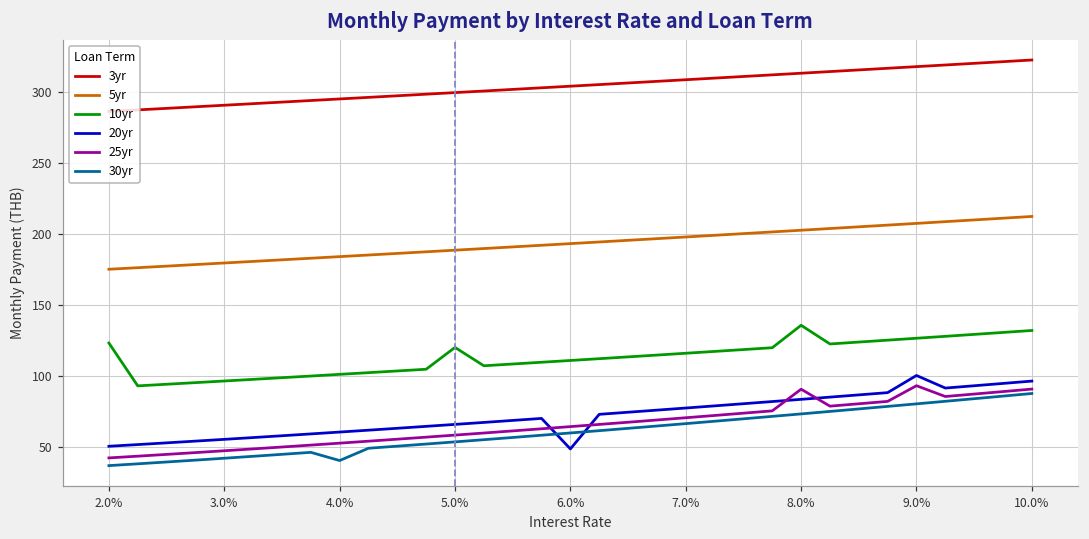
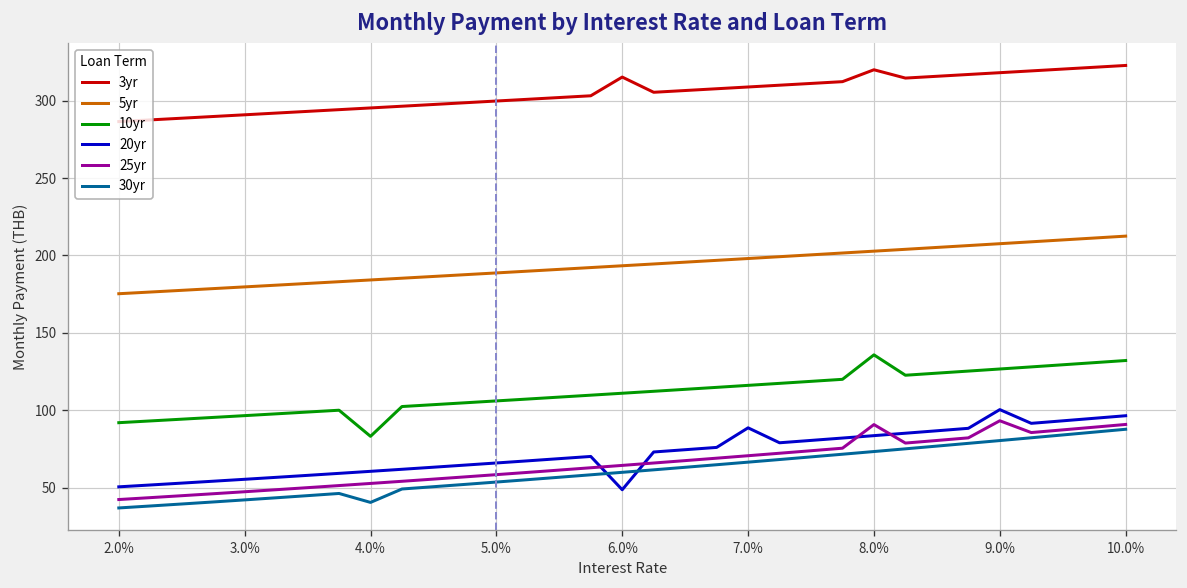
  {
    "3yr": {
      "3.0%": 291,
      "4.0%": 295,
      "5.0%": 300,
-     "6.0%": 304,
+     "6.0%": 315,
      "7.0%": 309,
-     "8.0%": 313,
+     "8.0%": 320,
      "9.0%": 318,
      "10.0%": 323
    },
    "5yr": {
      "2.0%": 175,
      "3.0%": 180,
      "4.0%": 184,
      "5.0%": 189,
      "6.0%": 193,
      "7.0%": 198,
      "8.0%": 203,
      "9.0%": 208,
      "10.0%": 212
    },
    "10yr": {
-     "2.0%": 123,
+     "2.0%": 92,
      "3.0%": 97,
-     "4.0%": 101,
-     "5.0%": 120,
+     "4.0%": 83,
+     "5.0%": 106,
      "6.0%": 111,
      "7.0%": 116,
      "8.0%": 136,
      "9.0%": 127,
      "10.0%": 132
    },
    "20yr": {
      "2.0%": 51,
      "3.0%": 55,
      "4.0%": 61,
      "5.0%": 66,
      "6.0%": 49,
-     "7.0%": 78,
+     "7.0%": 89,
      "8.0%": 84,
      "9.0%": 100,
      "10.0%": 97
    },
    "25yr": {
      "2.0%": 42,
      "3.0%": 47,
      "4.0%": 53,
      "5.0%": 58,
      "6.0%": 64,
      "7.0%": 71,
      "8.0%": 91,
      "9.0%": 93,
      "10.0%": 91
    },
    "30yr": {
      "2.0%": 37,
      "3.0%": 42,
      "4.0%": 41,
      "5.0%": 54,
      "6.0%": 60,
      "7.0%": 67,
      "8.0%": 73,
      "9.0%": 80,
      "10.0%": 88
    }
  }
